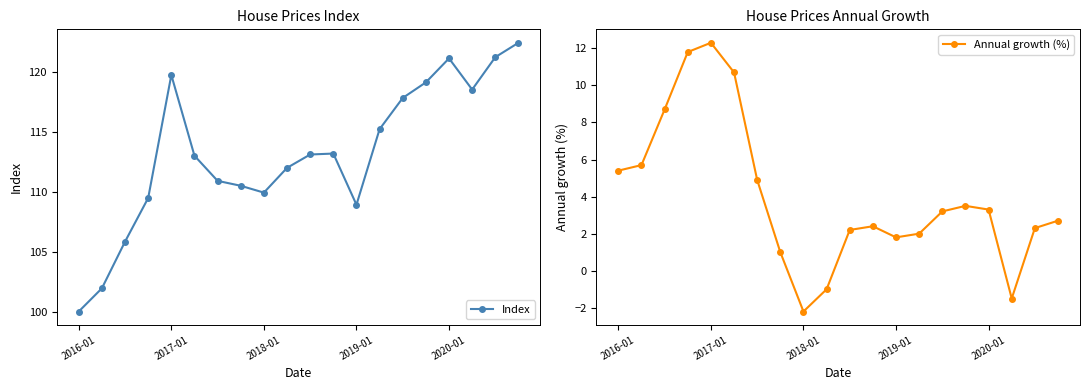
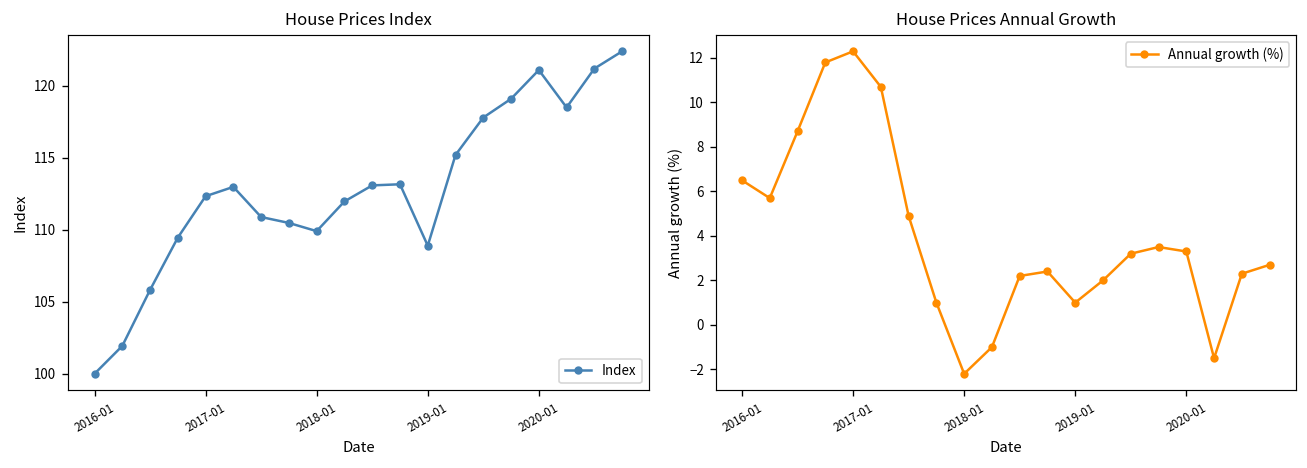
  {
    "House Prices Index": {
      "2016-01": 100.0,
-     "2017-01": 119.7,
+     "2017-01": 112.3,
      "2018-01": 109.9,
      "2019-01": 108.9,
      "2020-01": 121.1
    },
    "House Prices Annual Growth": {
-     "2016-01": 5.4,
+     "2016-01": 6.5,
      "2017-01": 12.3,
      "2018-01": -2.2,
-     "2019-01": 1.8,
+     "2019-01": 1.0,
      "2020-01": 3.3
    }
  }
